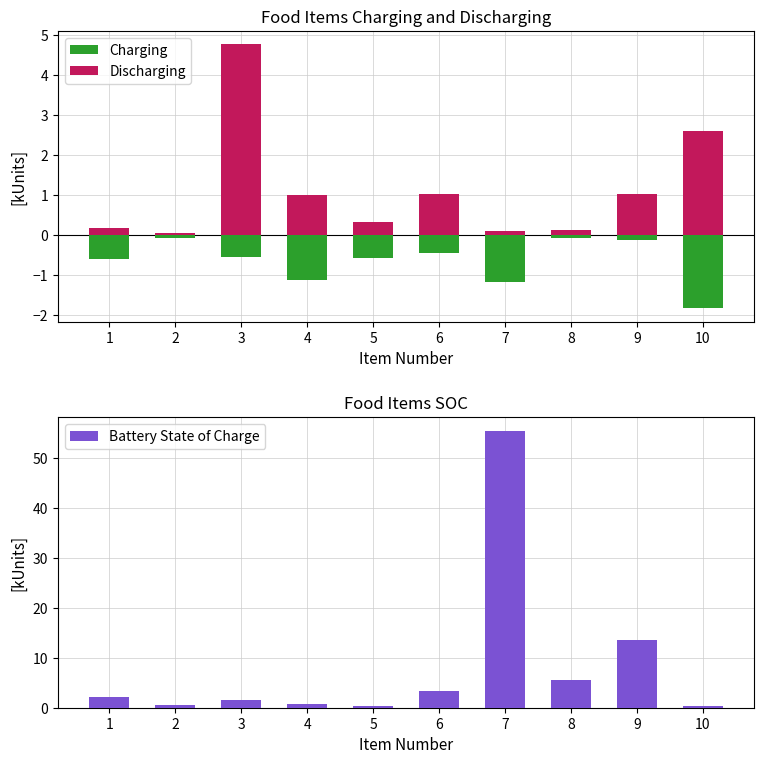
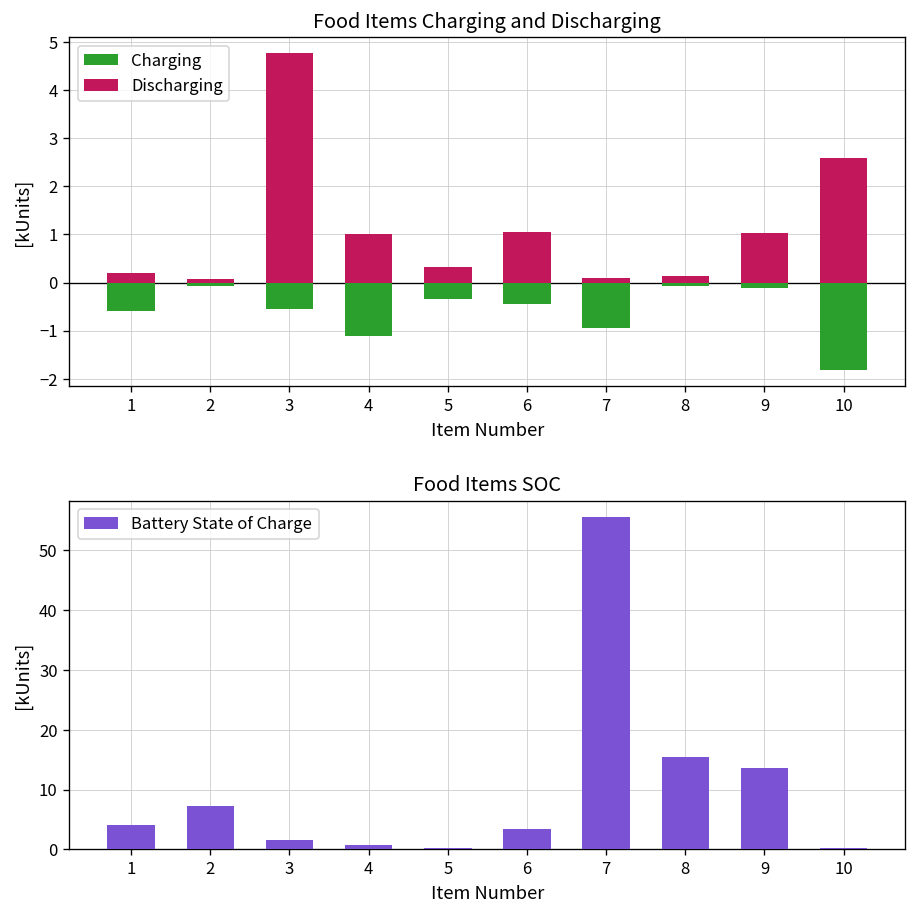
  {
    "Food Items Charging and Discharging": {
      "Charging": {
        "1": -0.6,
        "2": -0.1,
        "3": -0.5,
        "4": -1.1,
-       "5": -0.6,
+       "5": -0.4,
        "6": -0.4,
-       "7": -1.2,
+       "7": -1.0,
        "8": -0.1,
        "9": -0.1,
        "10": -1.8
      },
      "Discharging": {
        "1": 0.2,
        "2": 0.1,
        "3": 4.8,
        "4": 1.0,
        "5": 0.3,
        "6": 1.0,
        "7": 0.1,
        "8": 0.1,
        "9": 1.0,
        "10": 2.6
      }
    },
    "Food Items SOC": {
-     "1": 2,
-     "2": 1,
+     "1": 4,
+     "2": 7,
      "3": 2,
      "4": 1,
      "6": 3,
      "7": 56,
-     "8": 6,
+     "8": 15,
      "9": 14
    }
  }
